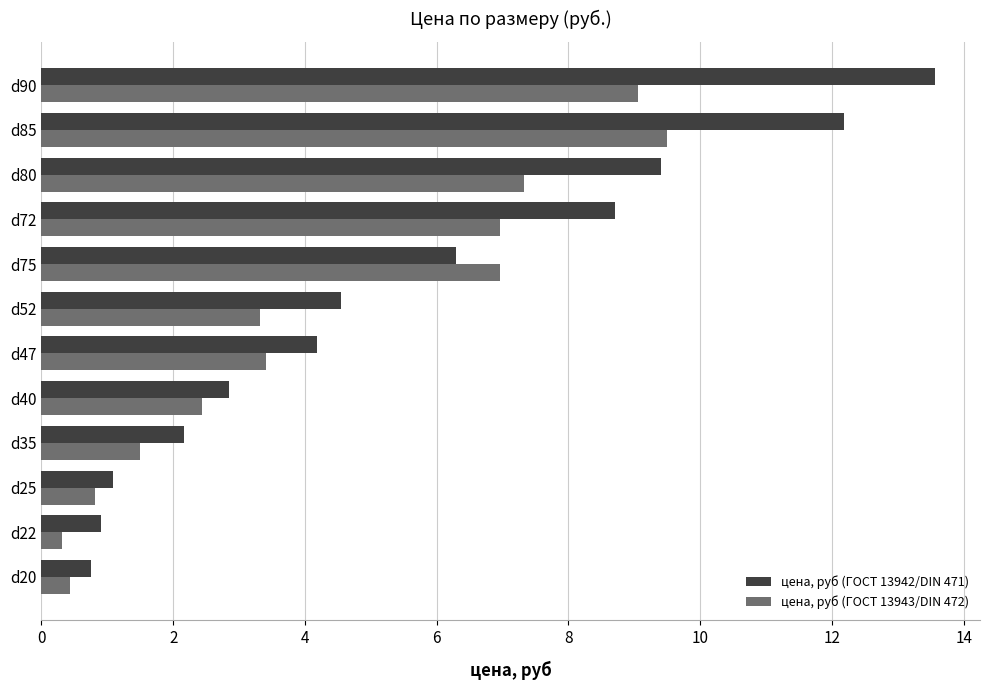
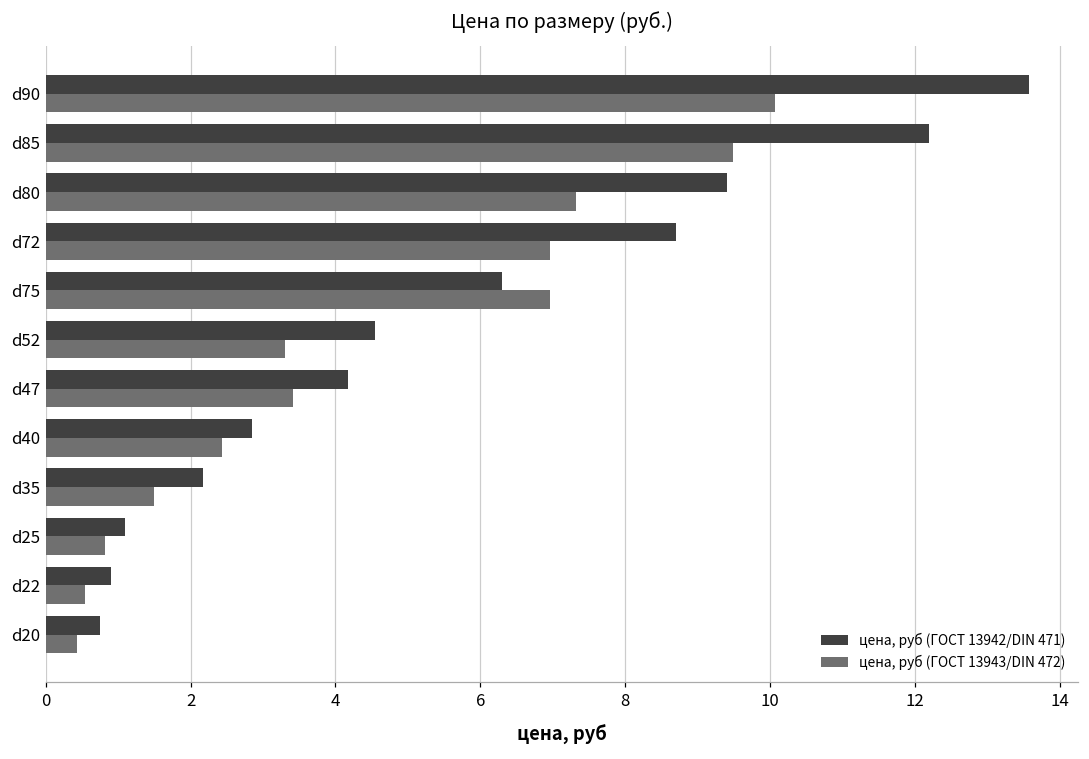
  {
    "цена, руб (ГОСТ 13942/DIN 471)": {
      "d90": 13.6,
      "d85": 12.2,
      "d80": 9.4,
      "d72": 8.7,
      "d75": 6.3,
      "d52": 4.5,
      "d47": 4.2,
      "d40": 2.9,
      "d35": 2.2,
      "d25": 1.1,
      "d22": 0.9,
      "d20": 0.8
    },
    "цена, руб (ГОСТ 13943/DIN 472)": {
-     "d90": 9.1,
+     "d90": 10.1,
      "d85": 9.5,
      "d80": 7.3,
      "d72": 7.0,
      "d75": 7.0,
      "d52": 3.3,
      "d47": 3.4,
      "d40": 2.4,
      "d35": 1.5,
      "d25": 0.8,
-     "d22": 0.3,
+     "d22": 0.6,
      "d20": 0.4
    }
  }
